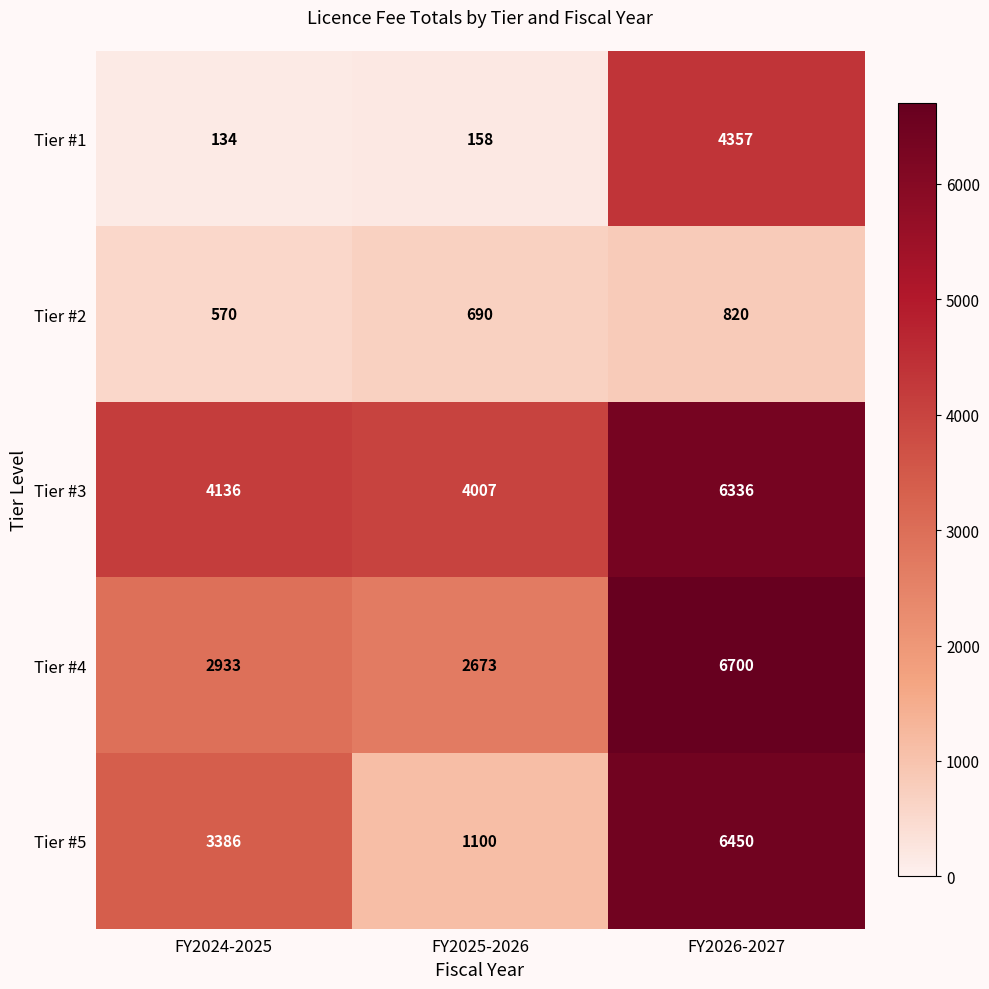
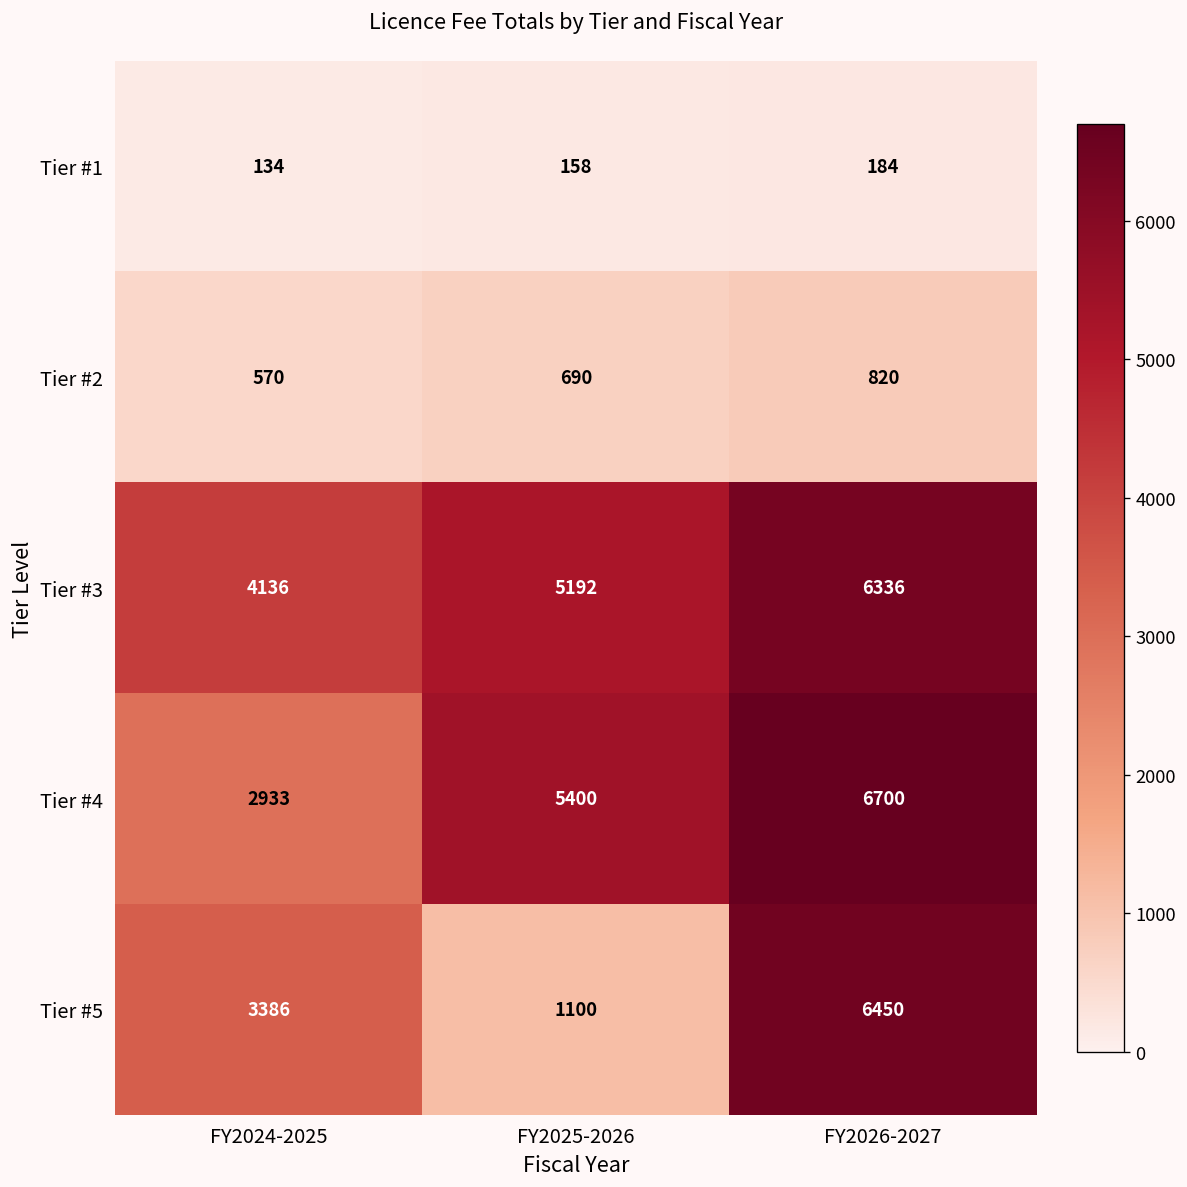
  {
    "Tier #1": {
      "FY2024-2025": 134,
      "FY2025-2026": 158,
-     "FY2026-2027": 4357
+     "FY2026-2027": 184
    },
    "Tier #2": {
      "FY2024-2025": 570,
      "FY2025-2026": 690,
      "FY2026-2027": 820
    },
    "Tier #3": {
      "FY2024-2025": 4136,
-     "FY2025-2026": 4007,
+     "FY2025-2026": 5192,
      "FY2026-2027": 6336
    },
    "Tier #4": {
      "FY2024-2025": 2933,
-     "FY2025-2026": 2673,
+     "FY2025-2026": 5400,
      "FY2026-2027": 6700
    },
    "Tier #5": {
      "FY2024-2025": 3386,
      "FY2025-2026": 1100,
      "FY2026-2027": 6450
    }
  }
